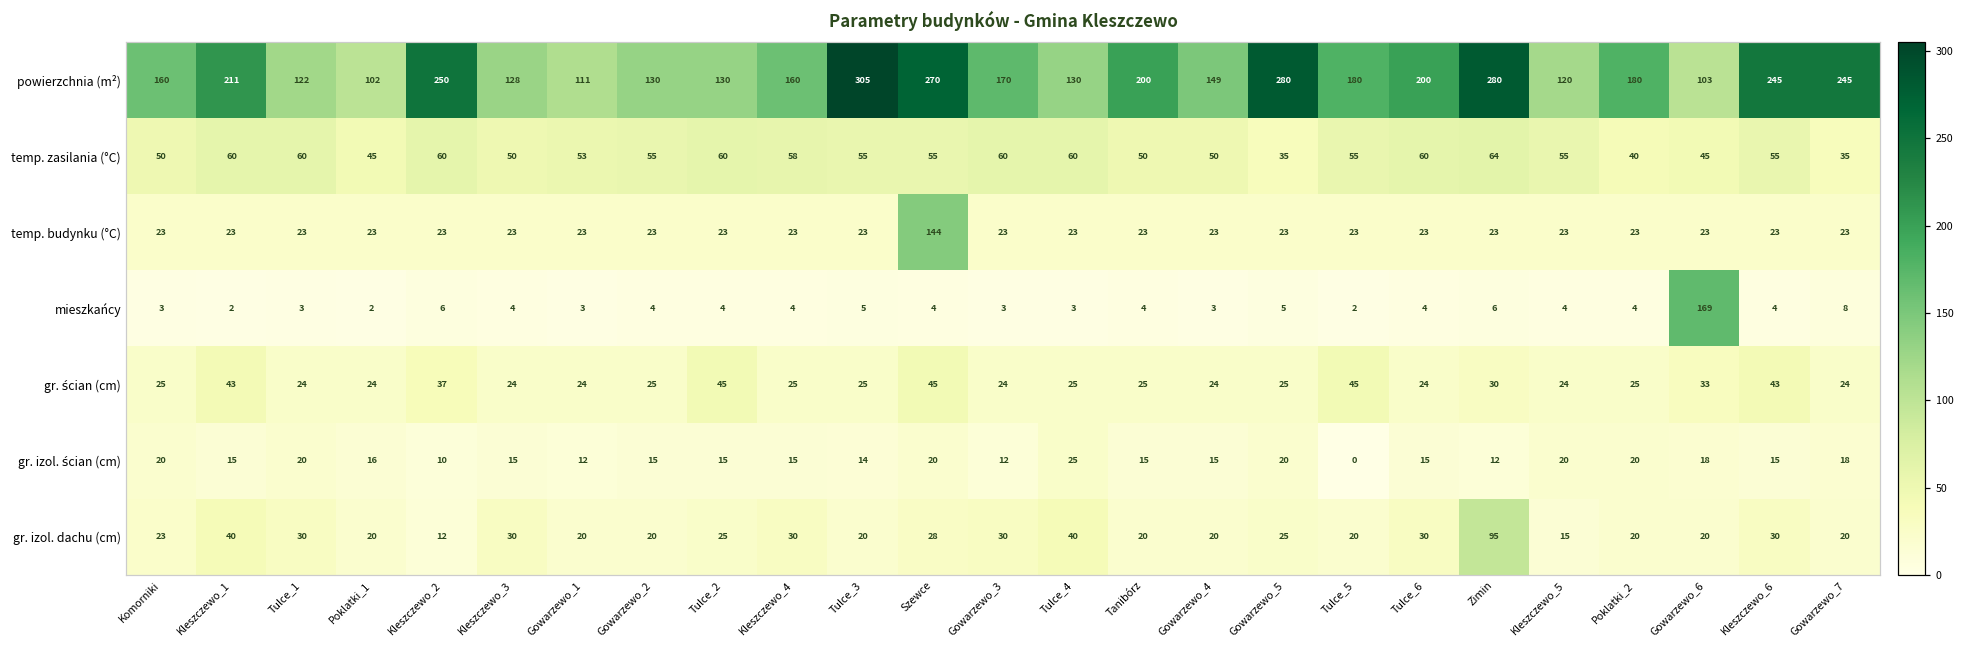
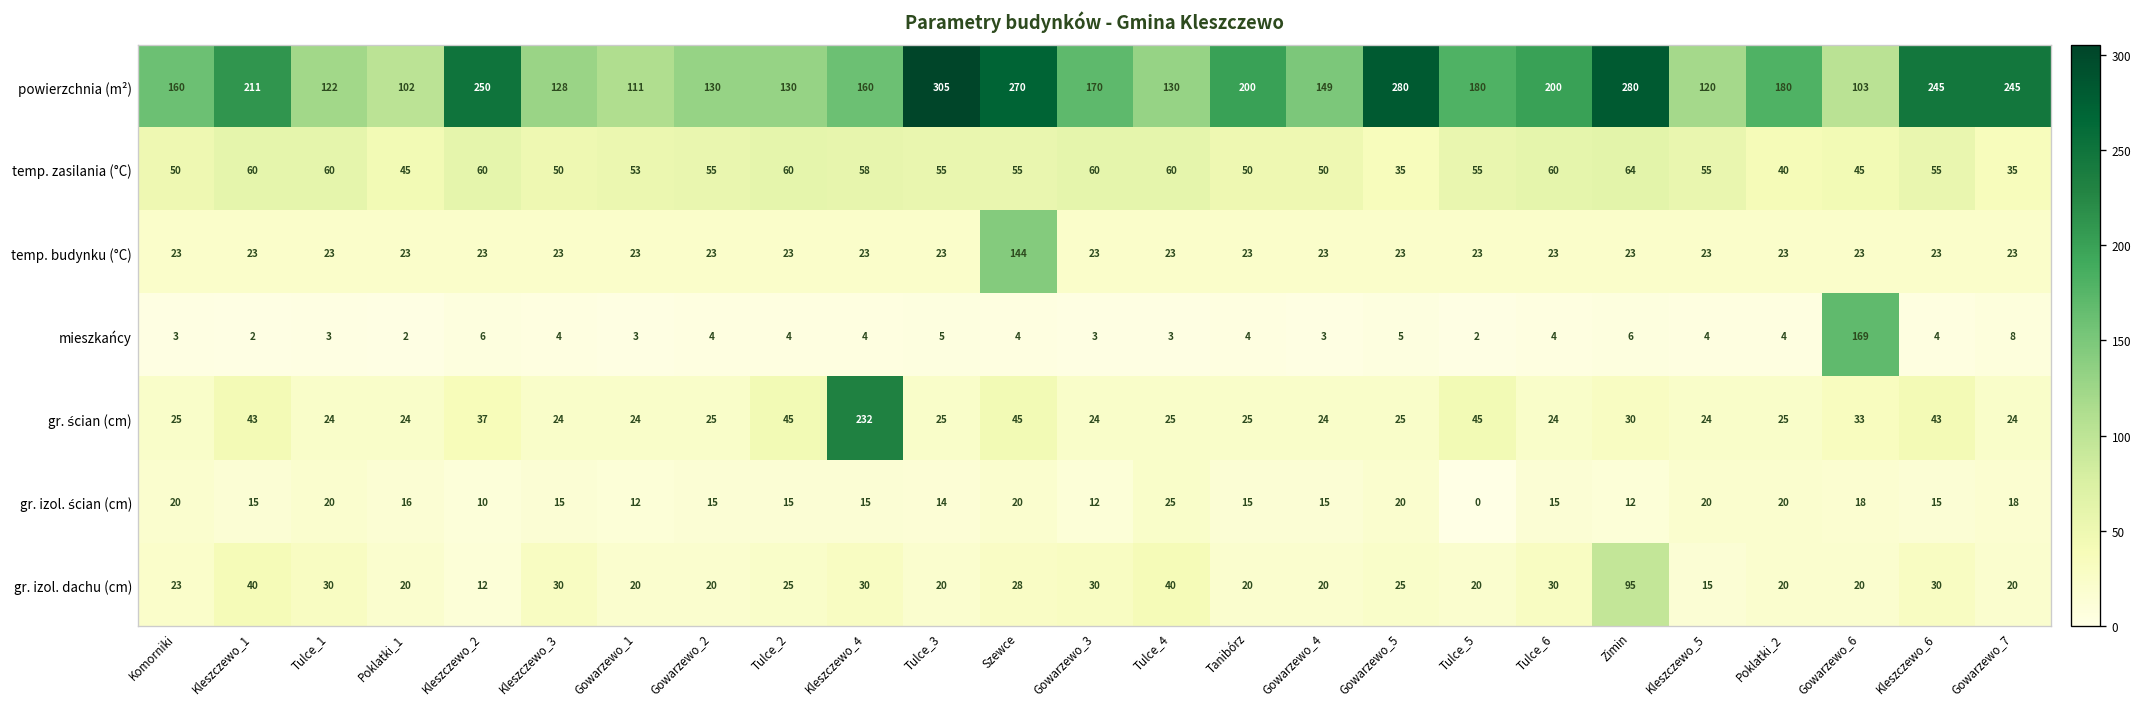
  {
    "powierzchnia (m²)": {
      "Komorniki": 160,
      "Kleszczewo_1": 211,
      "Tulce_1": 122,
      "Poklatki_1": 102,
      "Kleszczewo_2": 250,
      "Kleszczewo_3": 128,
      "Gowarzewo_1": 111,
      "Gowarzewo_2": 130,
      "Tulce_2": 130,
      "Kleszczewo_4": 160,
      "Tulce_3": 305,
      "Szewce": 270,
      "Gowarzewo_3": 170,
      "Tulce_4": 130,
      "Tanibórz": 200,
      "Gowarzewo_4": 149,
      "Gowarzewo_5": 280,
      "Tulce_5": 180,
      "Tulce_6": 200,
      "Zimin": 280,
      "Kleszczewo_5": 120,
      "Poklatki_2": 180,
      "Gowarzewo_6": 103,
      "Kleszczewo_6": 245,
      "Gowarzewo_7": 245
    },
    "temp. zasilania (°C)": {
      "Komorniki": 50,
      "Kleszczewo_1": 60,
      "Tulce_1": 60,
      "Poklatki_1": 45,
      "Kleszczewo_2": 60,
      "Kleszczewo_3": 50,
      "Gowarzewo_1": 53,
      "Gowarzewo_2": 55,
      "Tulce_2": 60,
      "Kleszczewo_4": 58,
      "Tulce_3": 55,
      "Szewce": 55,
      "Gowarzewo_3": 60,
      "Tulce_4": 60,
      "Tanibórz": 50,
      "Gowarzewo_4": 50,
      "Gowarzewo_5": 35,
      "Tulce_5": 55,
      "Tulce_6": 60,
      "Zimin": 64,
      "Kleszczewo_5": 55,
      "Poklatki_2": 40,
      "Gowarzewo_6": 45,
      "Kleszczewo_6": 55,
      "Gowarzewo_7": 35
    },
    "temp. budynku (°C)": {
      "Komorniki": 23,
      "Kleszczewo_1": 23,
      "Tulce_1": 23,
      "Poklatki_1": 23,
      "Kleszczewo_2": 23,
      "Kleszczewo_3": 23,
      "Gowarzewo_1": 23,
      "Gowarzewo_2": 23,
      "Tulce_2": 23,
      "Kleszczewo_4": 23,
      "Tulce_3": 23,
      "Szewce": 144,
      "Gowarzewo_3": 23,
      "Tulce_4": 23,
      "Tanibórz": 23,
      "Gowarzewo_4": 23,
      "Gowarzewo_5": 23,
      "Tulce_5": 23,
      "Tulce_6": 23,
      "Zimin": 23,
      "Kleszczewo_5": 23,
      "Poklatki_2": 23,
      "Gowarzewo_6": 23,
      "Kleszczewo_6": 23,
      "Gowarzewo_7": 23
    },
    "mieszkańcy": {
      "Komorniki": 3,
      "Kleszczewo_1": 2,
      "Tulce_1": 3,
      "Poklatki_1": 2,
      "Kleszczewo_2": 6,
      "Kleszczewo_3": 4,
      "Gowarzewo_1": 3,
      "Gowarzewo_2": 4,
      "Tulce_2": 4,
      "Kleszczewo_4": 4,
      "Tulce_3": 5,
      "Szewce": 4,
      "Gowarzewo_3": 3,
      "Tulce_4": 3,
      "Tanibórz": 4,
      "Gowarzewo_4": 3,
      "Gowarzewo_5": 5,
      "Tulce_5": 2,
      "Tulce_6": 4,
      "Zimin": 6,
      "Kleszczewo_5": 4,
      "Poklatki_2": 4,
      "Gowarzewo_6": 169,
      "Kleszczewo_6": 4,
      "Gowarzewo_7": 8
    },
    "gr. ścian (cm)": {
      "Komorniki": 25,
      "Kleszczewo_1": 43,
      "Tulce_1": 24,
      "Poklatki_1": 24,
      "Kleszczewo_2": 37,
      "Kleszczewo_3": 24,
      "Gowarzewo_1": 24,
      "Gowarzewo_2": 25,
      "Tulce_2": 45,
-     "Kleszczewo_4": 25,
+     "Kleszczewo_4": 232,
      "Tulce_3": 25,
      "Szewce": 45,
      "Gowarzewo_3": 24,
      "Tulce_4": 25,
      "Tanibórz": 25,
      "Gowarzewo_4": 24,
      "Gowarzewo_5": 25,
      "Tulce_5": 45,
      "Tulce_6": 24,
      "Zimin": 30,
      "Kleszczewo_5": 24,
      "Poklatki_2": 25,
      "Gowarzewo_6": 33,
      "Kleszczewo_6": 43,
      "Gowarzewo_7": 24
    },
    "gr. izol. ścian (cm)": {
      "Komorniki": 20,
      "Kleszczewo_1": 15,
      "Tulce_1": 20,
      "Poklatki_1": 16,
      "Kleszczewo_2": 10,
      "Kleszczewo_3": 15,
      "Gowarzewo_1": 12,
      "Gowarzewo_2": 15,
      "Tulce_2": 15,
      "Kleszczewo_4": 15,
      "Tulce_3": 14,
      "Szewce": 20,
      "Gowarzewo_3": 12,
      "Tulce_4": 25,
      "Tanibórz": 15,
      "Gowarzewo_4": 15,
      "Gowarzewo_5": 20,
      "Tulce_5": 0,
      "Tulce_6": 15,
      "Zimin": 12,
      "Kleszczewo_5": 20,
      "Poklatki_2": 20,
      "Gowarzewo_6": 18,
      "Kleszczewo_6": 15,
      "Gowarzewo_7": 18
    },
    "gr. izol. dachu (cm)": {
      "Komorniki": 23,
      "Kleszczewo_1": 40,
      "Tulce_1": 30,
      "Poklatki_1": 20,
      "Kleszczewo_2": 12,
      "Kleszczewo_3": 30,
      "Gowarzewo_1": 20,
      "Gowarzewo_2": 20,
      "Tulce_2": 25,
      "Kleszczewo_4": 30,
      "Tulce_3": 20,
      "Szewce": 28,
      "Gowarzewo_3": 30,
      "Tulce_4": 40,
      "Tanibórz": 20,
      "Gowarzewo_4": 20,
      "Gowarzewo_5": 25,
      "Tulce_5": 20,
      "Tulce_6": 30,
      "Zimin": 95,
      "Kleszczewo_5": 15,
      "Poklatki_2": 20,
      "Gowarzewo_6": 20,
      "Kleszczewo_6": 30,
      "Gowarzewo_7": 20
    }
  }
